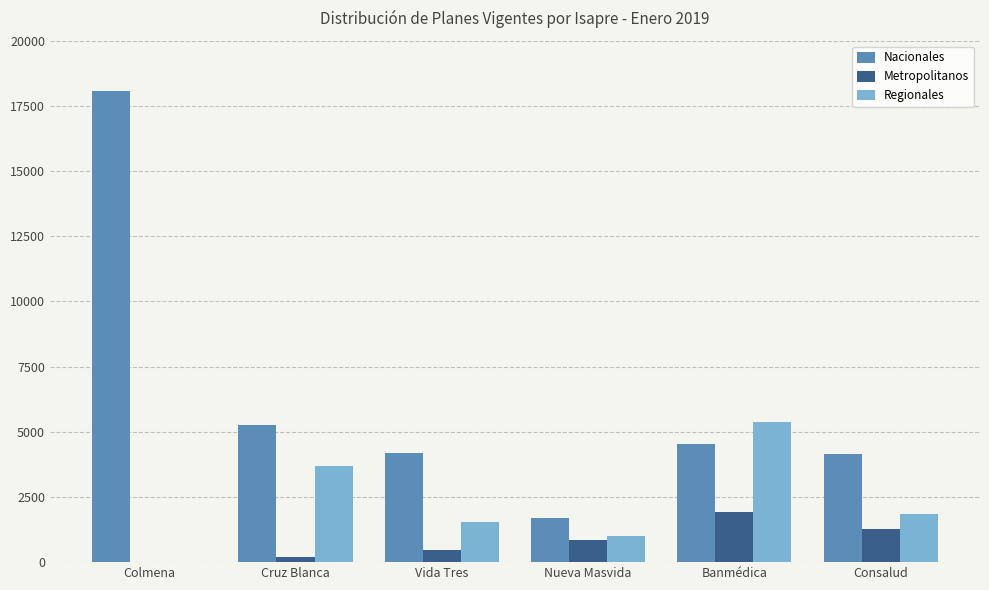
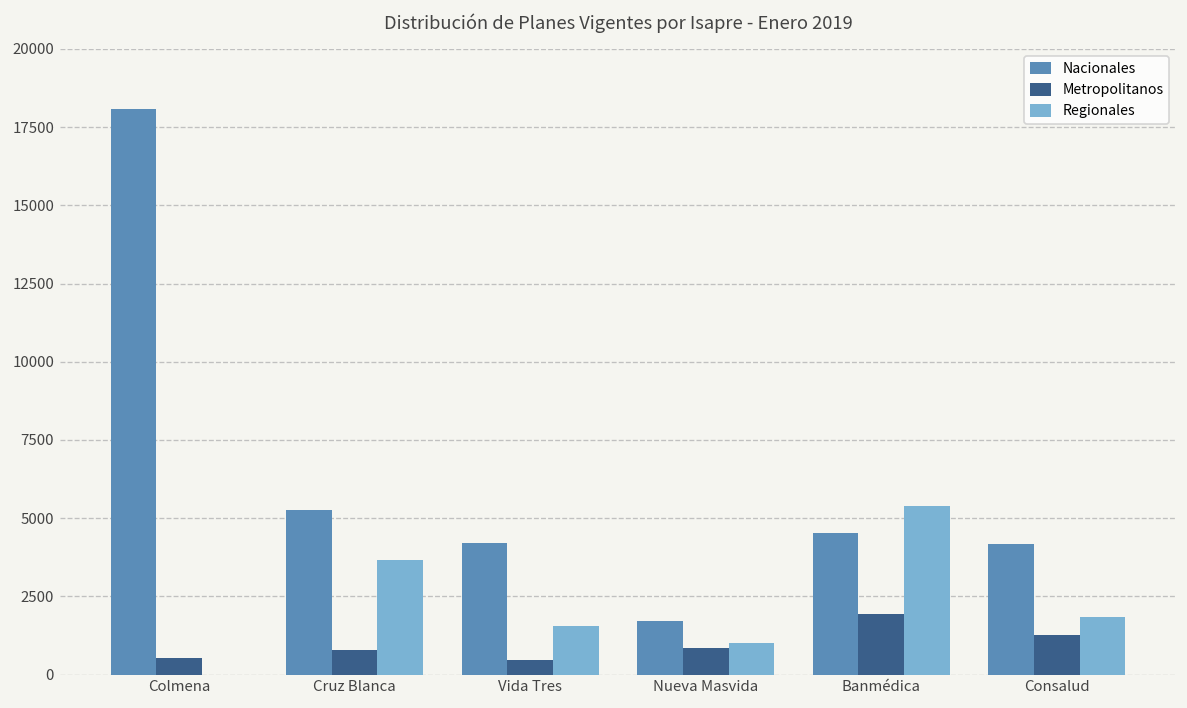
  {
    "Metropolitanos": {
-     "Colmena": 0,
-     "Cruz Blanca": 200,
+     "Colmena": 500,
+     "Cruz Blanca": 800,
      "Vida Tres": 500,
      "Nueva Masvida": 900,
      "Banmédica": 1900,
      "Consalud": 1300
    }
  }
